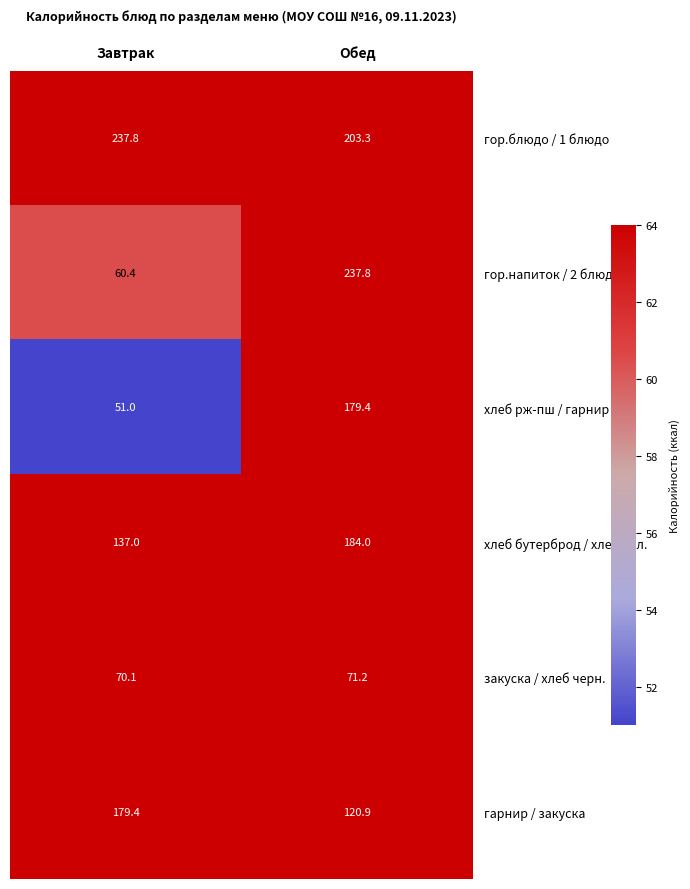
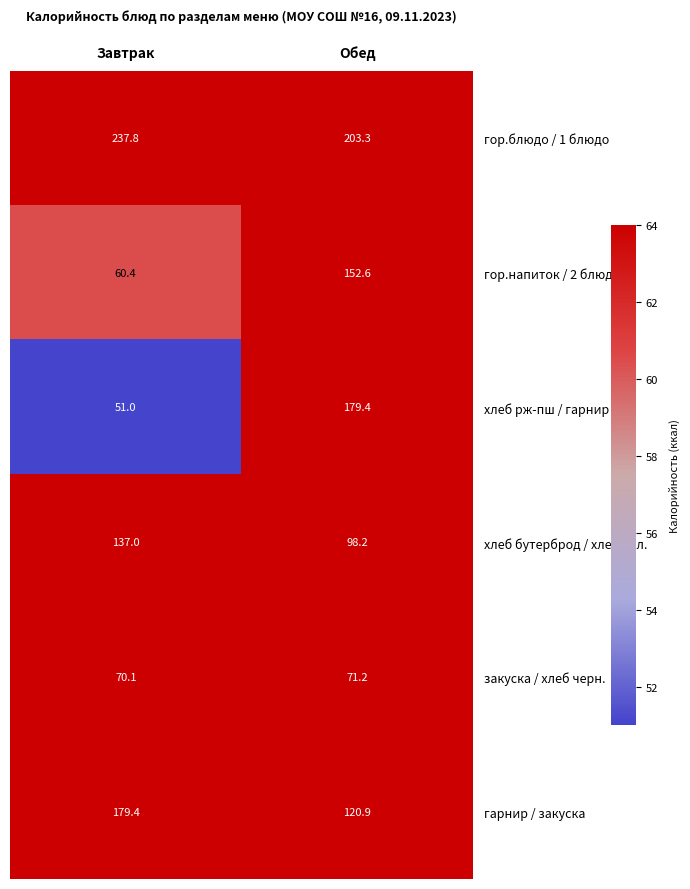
  {
    "гор.блюдо / 1 блюдо": {
      "Завтрак": 237.8,
      "Обед": 203.3
    },
    "гор.напиток / 2 блюдо": {
      "Завтрак": 60.4,
-     "Обед": 237.8
+     "Обед": 152.6
    },
    "хлеб рж-пш / гарнир": {
      "Завтрак": 51.0,
      "Обед": 179.4
    },
    "хлеб бутерброд / хлеб бел.": {
      "Завтрак": 137.0,
-     "Обед": 184.0
+     "Обед": 98.2
    },
    "закуска / хлеб черн.": {
      "Завтрак": 70.1,
      "Обед": 71.2
    },
    "гарнир / закуска": {
      "Завтрак": 179.4,
      "Обед": 120.9
    }
  }
